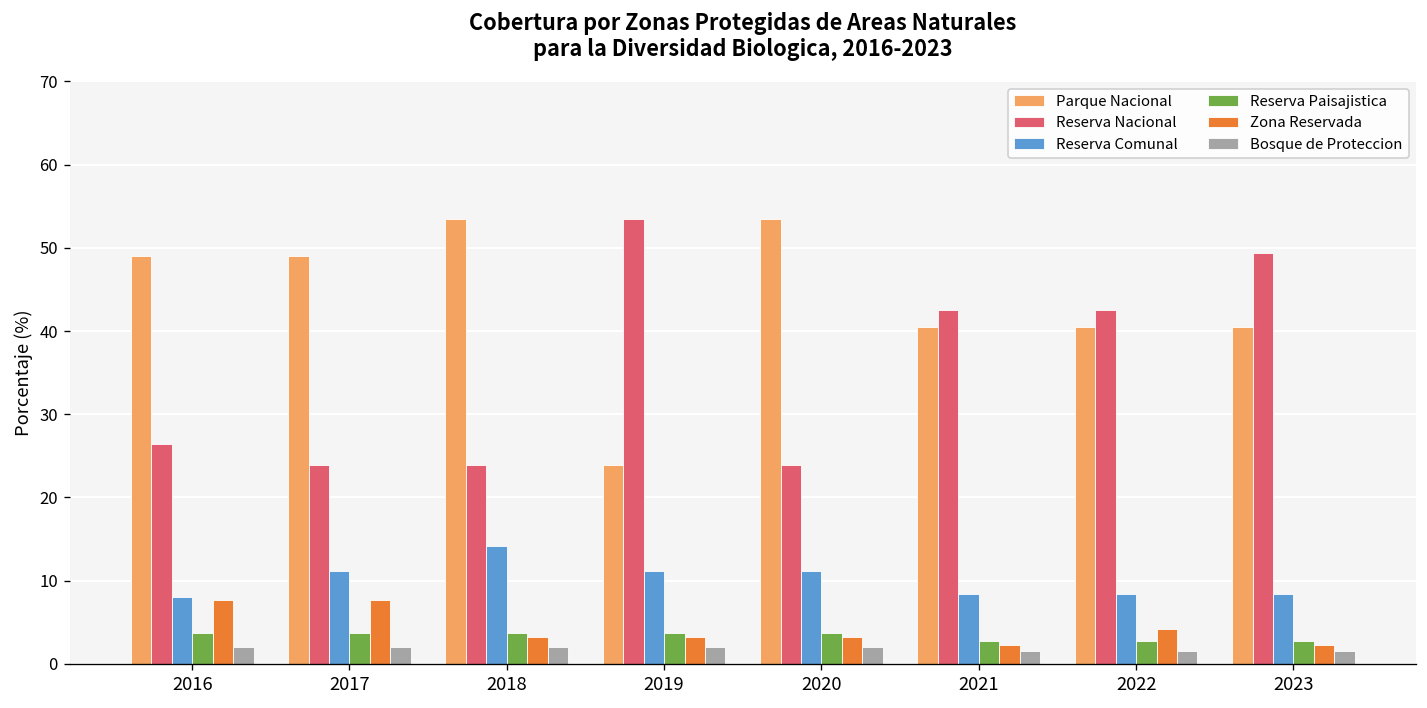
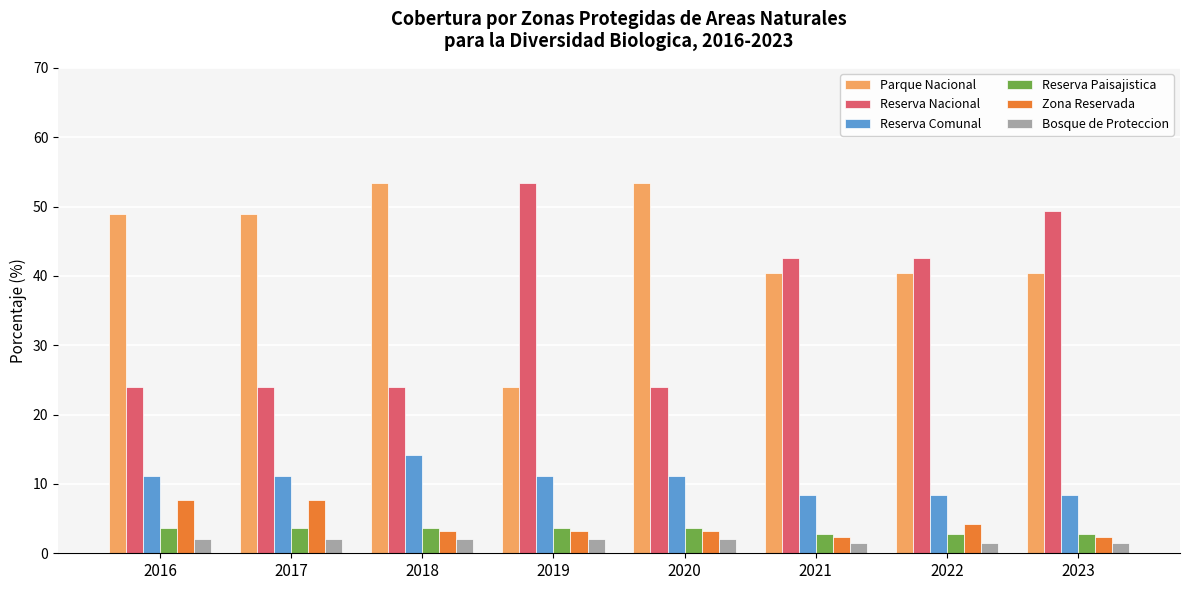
  {
    "Parque Nacional": {
      "2016": 49,
      "2017": 49,
      "2018": 53,
      "2019": 24,
      "2020": 53,
      "2021": 40,
      "2022": 40,
      "2023": 40
    },
    "Reserva Nacional": {
-     "2016": 26,
+     "2016": 24,
      "2017": 24,
      "2018": 24,
      "2019": 53,
      "2020": 24,
      "2021": 43,
      "2022": 43,
      "2023": 49
    },
    "Reserva Comunal": {
-     "2016": 8,
+     "2016": 11,
      "2017": 11,
      "2018": 14,
      "2019": 11,
      "2020": 11,
      "2021": 8,
      "2022": 8,
      "2023": 8
    },
    "Reserva Paisajistica": {
      "2016": 4,
      "2017": 4,
      "2018": 4,
      "2019": 4,
      "2020": 4,
      "2021": 3,
      "2022": 3,
      "2023": 3
    },
    "Zona Reservada": {
      "2016": 8,
      "2017": 8,
      "2018": 3,
      "2019": 3,
      "2020": 3,
      "2021": 2,
      "2022": 4,
      "2023": 2
    },
    "Bosque de Proteccion": {
      "2016": 2,
      "2017": 2,
      "2018": 2,
      "2019": 2,
      "2020": 2,
      "2021": 2,
      "2022": 2,
      "2023": 2
    }
  }
